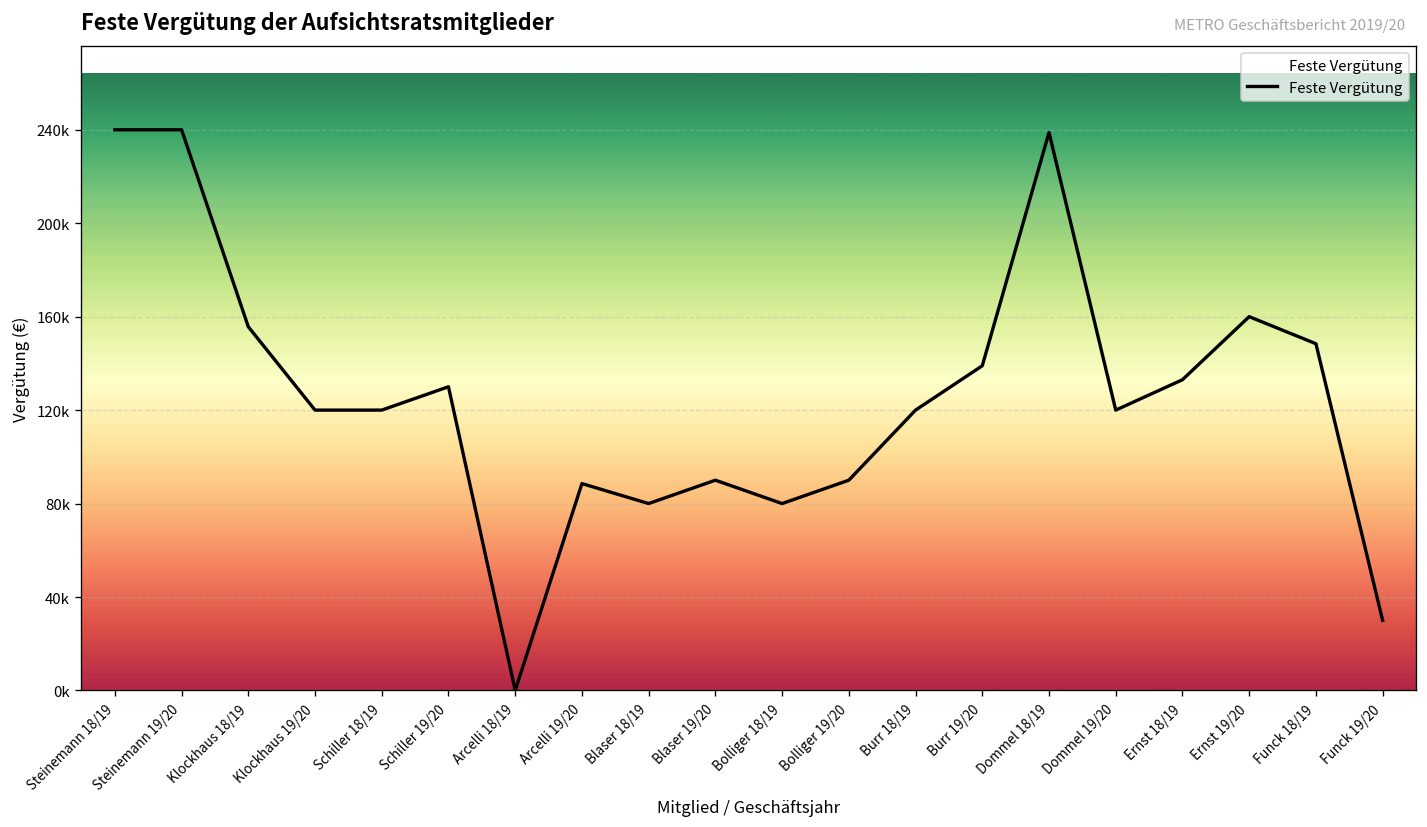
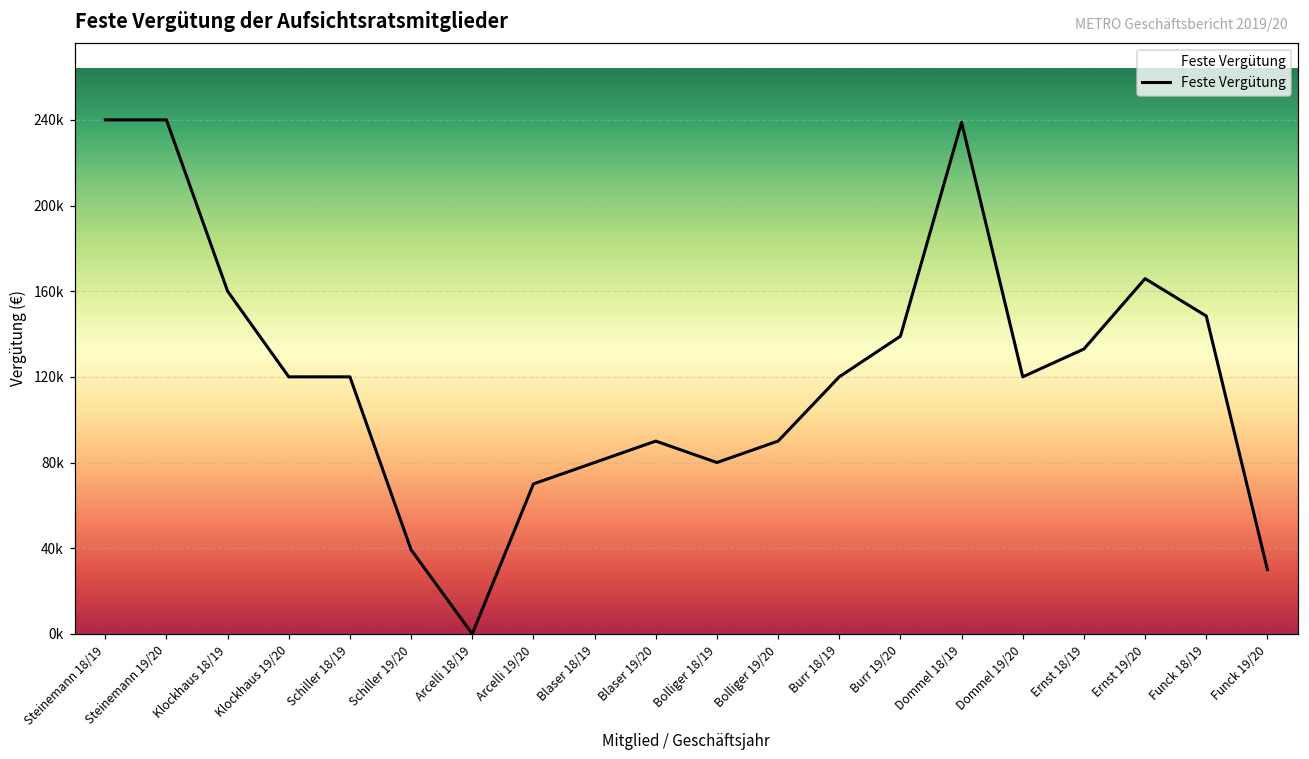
  {
    "Steinemann 18/19": 240000,
    "Steinemann 19/20": 240000,
-   "Klockhaus 18/19": 156000,
+   "Klockhaus 18/19": 160000,
    "Klockhaus 19/20": 120000,
    "Schiller 18/19": 120000,
-   "Schiller 19/20": 130000,
+   "Schiller 19/20": 39000,
    "Arcelli 18/19": 0,
-   "Arcelli 19/20": 89000,
+   "Arcelli 19/20": 70000,
    "Blaser 18/19": 80000,
    "Blaser 19/20": 90000,
    "Bolliger 18/19": 80000,
    "Bolliger 19/20": 90000,
    "Burr 18/19": 120000,
    "Burr 19/20": 139000,
    "Dommel 18/19": 239000,
    "Dommel 19/20": 120000,
    "Ernst 18/19": 133000,
-   "Ernst 19/20": 160000,
+   "Ernst 19/20": 166000,
    "Funck 18/19": 148000,
    "Funck 19/20": 30000
  }
